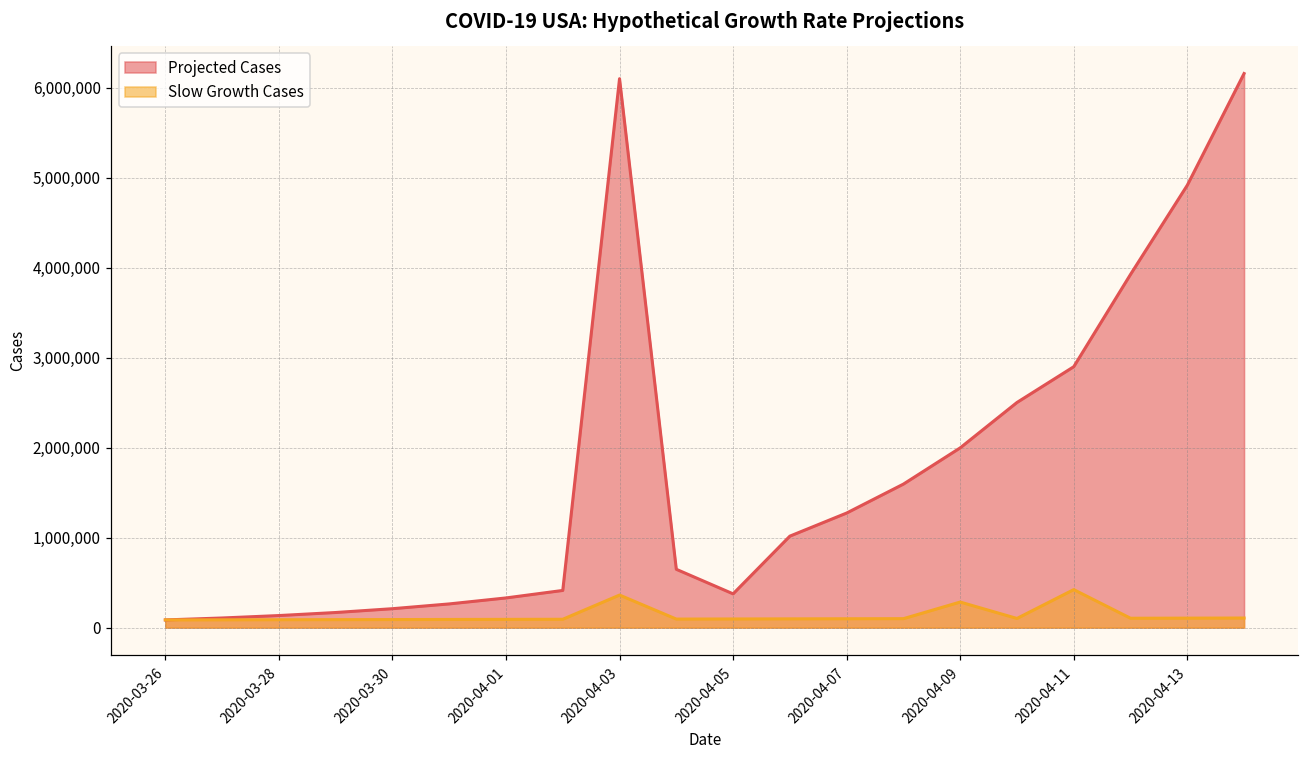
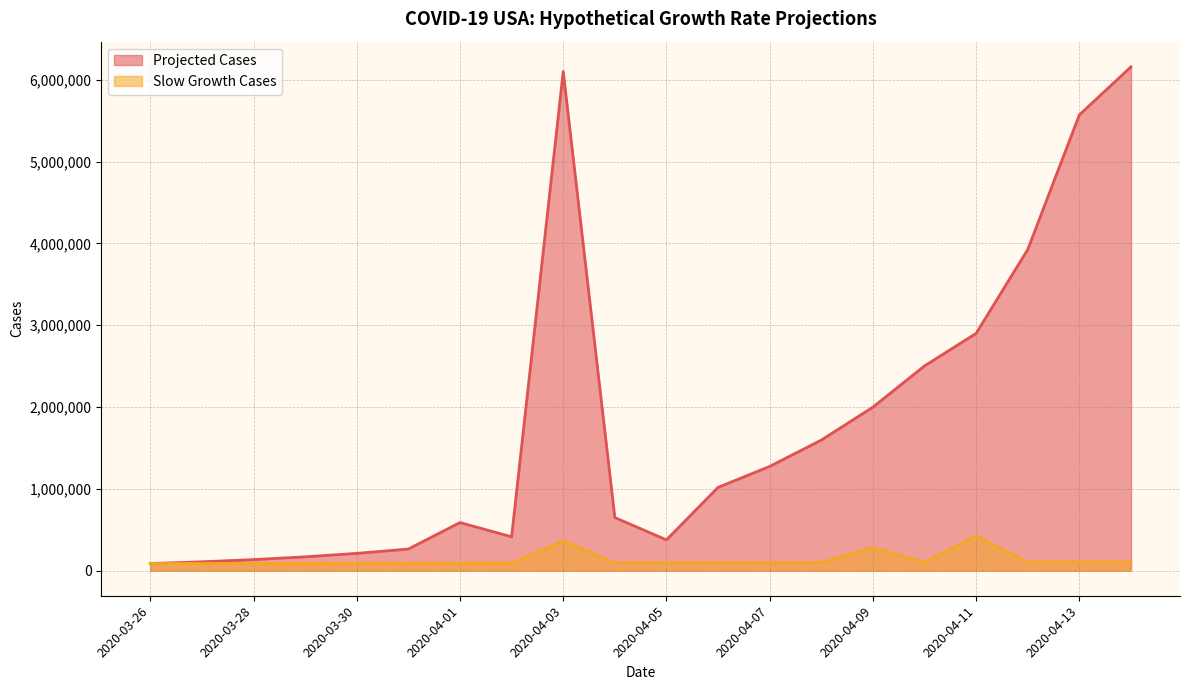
  {
    "Projected Cases": {
      "2020-03-28": "100,000",
      "2020-03-30": "200,000",
-     "2020-04-01": "300,000",
+     "2020-04-01": "600,000",
      "2020-04-03": "6,100,000",
      "2020-04-05": "400,000",
      "2020-04-07": "1,300,000",
      "2020-04-09": "2,000,000",
      "2020-04-11": "2,900,000",
-     "2020-04-13": "4,900,000"
+     "2020-04-13": "5,600,000"
    },
    "Slow Growth Cases": {
      "2020-03-28": "100,000",
      "2020-03-30": "100,000",
      "2020-04-01": "100,000",
      "2020-04-03": "400,000",
      "2020-04-05": "100,000",
      "2020-04-07": "100,000",
      "2020-04-09": "300,000",
      "2020-04-11": "400,000",
      "2020-04-13": "100,000"
    }
  }
